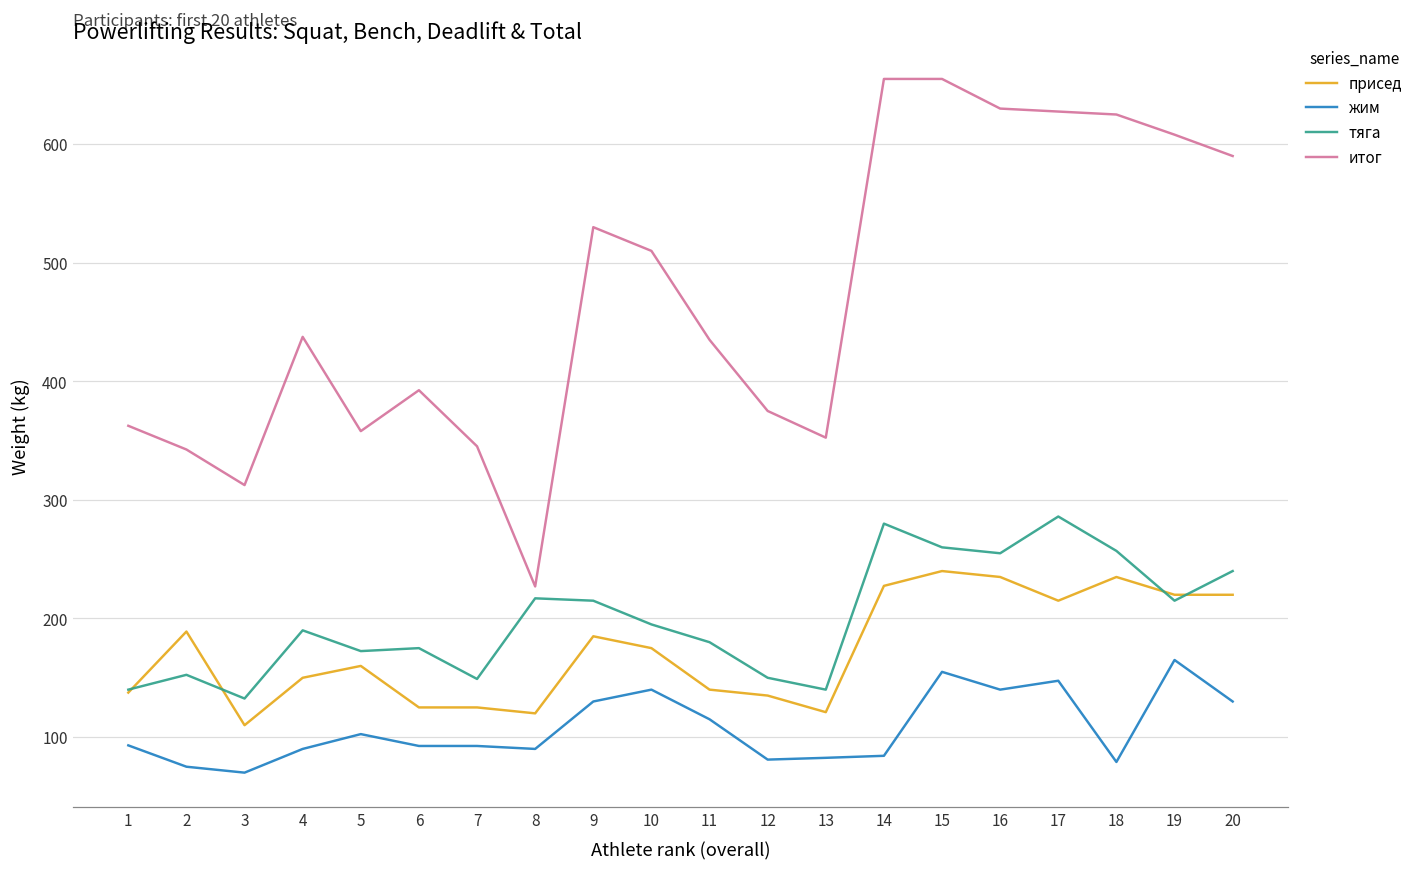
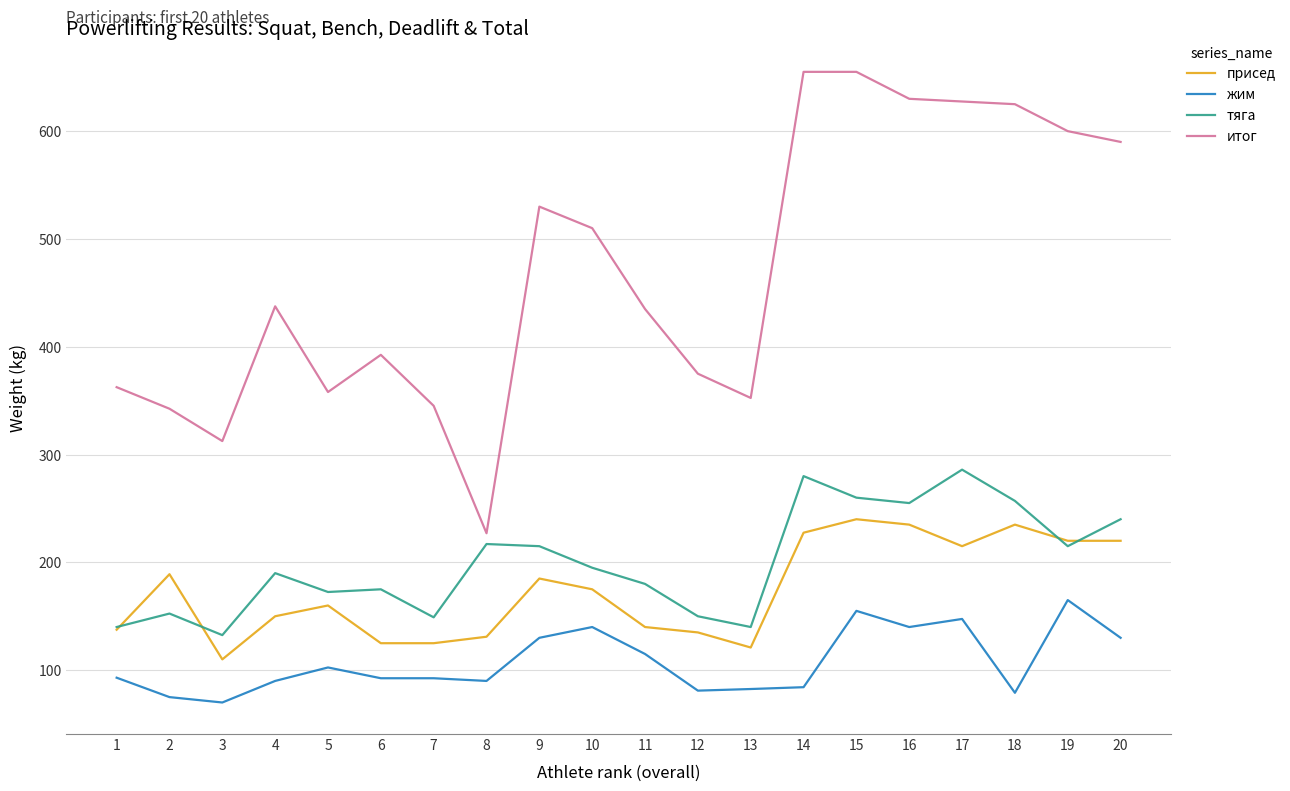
  {
    "присед": {
      "1": 138,
      "2": 189,
      "3": 110,
      "4": 150,
      "5": 160,
      "6": 125,
      "7": 125,
-     "8": 120,
+     "8": 131,
      "9": 185,
      "10": 175,
      "11": 140,
      "12": 135,
      "13": 121,
      "14": 228,
      "15": 240,
      "16": 235,
      "17": 215,
      "18": 235,
      "19": 220,
      "20": 220
    },
    "жим": {
      "1": 93,
      "2": 75,
      "3": 70,
      "4": 90,
      "5": 103,
      "6": 93,
      "7": 93,
      "8": 90,
      "9": 130,
      "10": 140,
      "11": 115,
      "12": 81,
      "13": 83,
      "14": 84,
      "15": 155,
      "16": 140,
      "17": 148,
      "18": 79,
      "19": 165,
      "20": 130
    },
    "тяга": {
      "1": 140,
      "2": 153,
      "3": 133,
      "4": 190,
      "5": 173,
      "6": 175,
      "7": 149,
      "8": 217,
      "9": 215,
      "10": 195,
      "11": 180,
      "12": 150,
      "13": 140,
      "14": 280,
      "15": 260,
      "16": 255,
      "17": 286,
      "18": 257,
      "19": 215,
      "20": 240
    },
    "итог": {
      "1": 363,
      "2": 343,
      "3": 313,
      "4": 438,
      "5": 358,
      "6": 393,
      "7": 345,
      "8": 227,
      "9": 530,
      "10": 510,
      "11": 435,
      "12": 375,
      "13": 353,
      "14": 655,
      "15": 655,
      "16": 630,
      "17": 628,
      "18": 625,
-     "19": 608,
+     "19": 600,
      "20": 590
    }
  }
